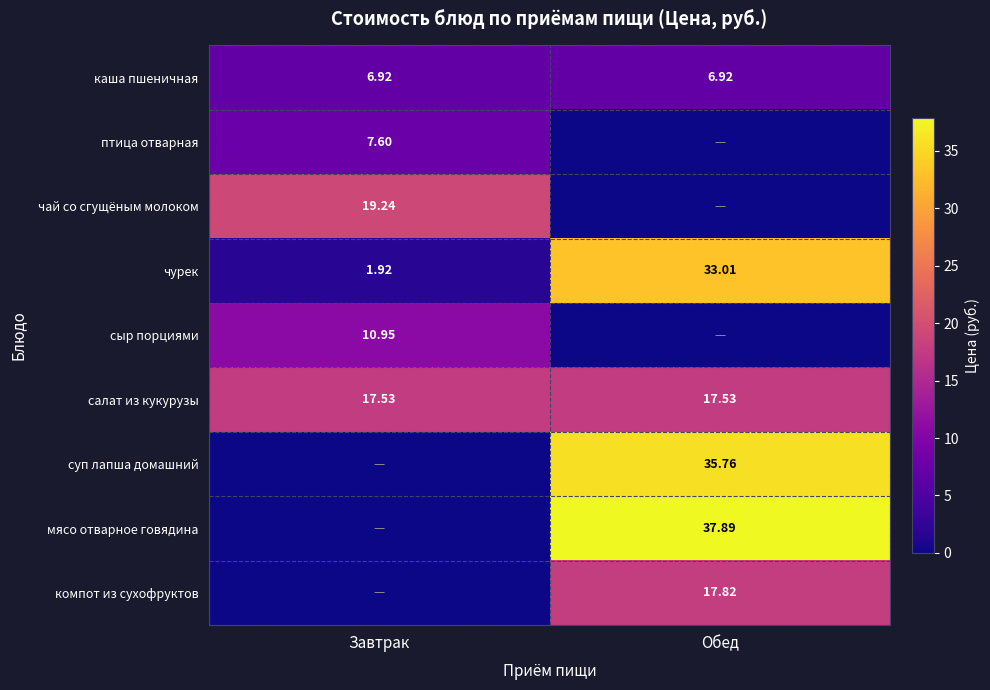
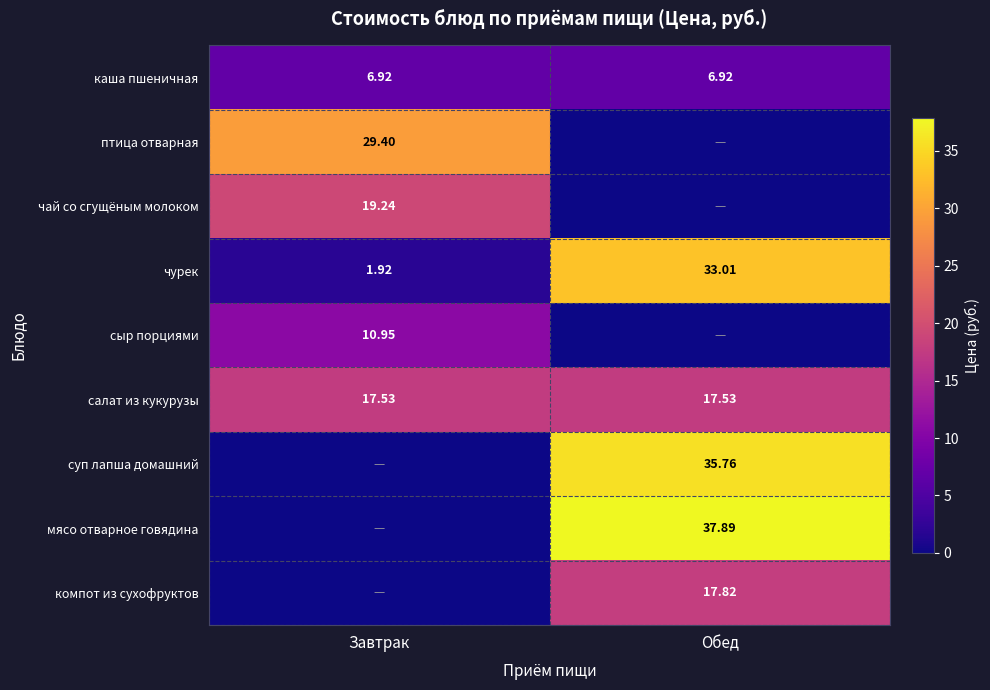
  {
    "каша пшеничная": {
      "Завтрак": 6.92,
      "Обед": 6.92
    },
    "птица отварная": {
-     "Завтрак": 7.60
+     "Завтрак": 29.40
    },
    "чай со сгущёным молоком": {
      "Завтрак": 19.24
    },
    "чурек": {
      "Завтрак": 1.92,
      "Обед": 33.01
    },
    "сыр порциями": {
      "Завтрак": 10.95
    },
    "салат из кукурузы": {
      "Завтрак": 17.53,
      "Обед": 17.53
    },
    "суп лапша домашний": {
      "Обед": 35.76
    },
    "мясо отварное говядина": {
      "Обед": 37.89
    },
    "компот из сухофруктов": {
      "Обед": 17.82
    }
  }
